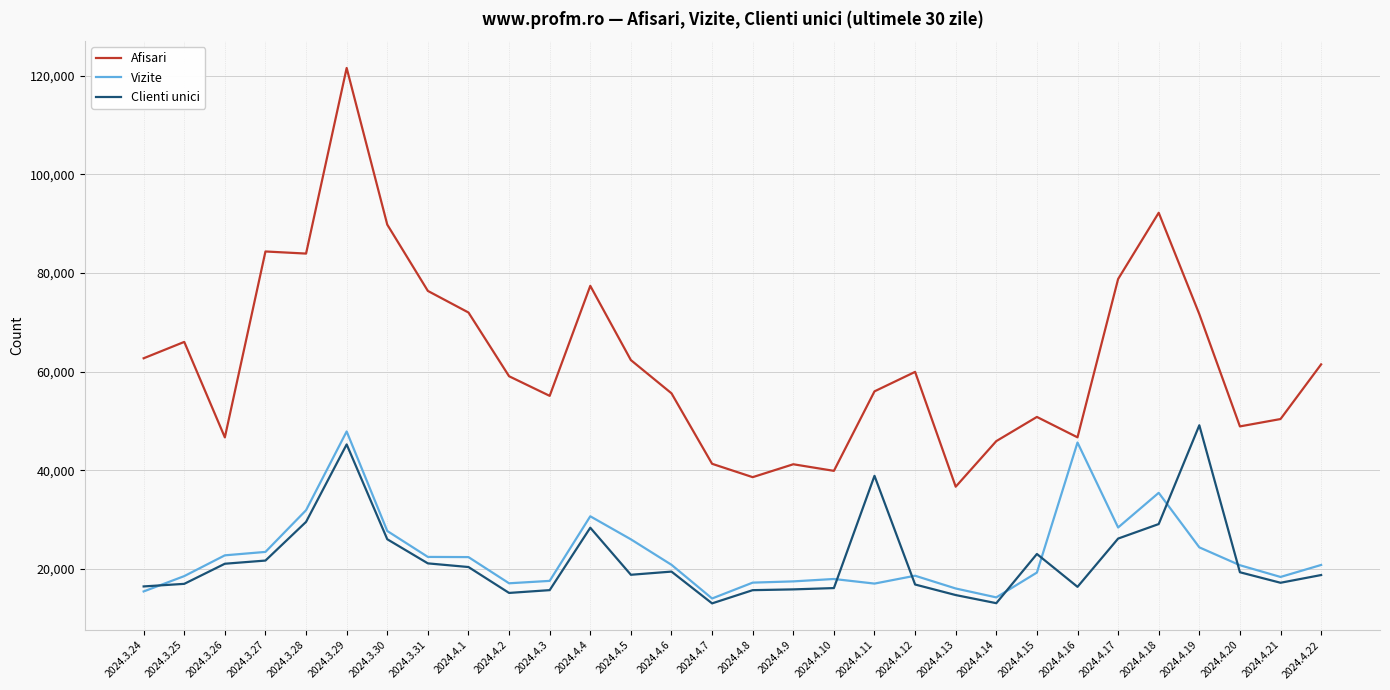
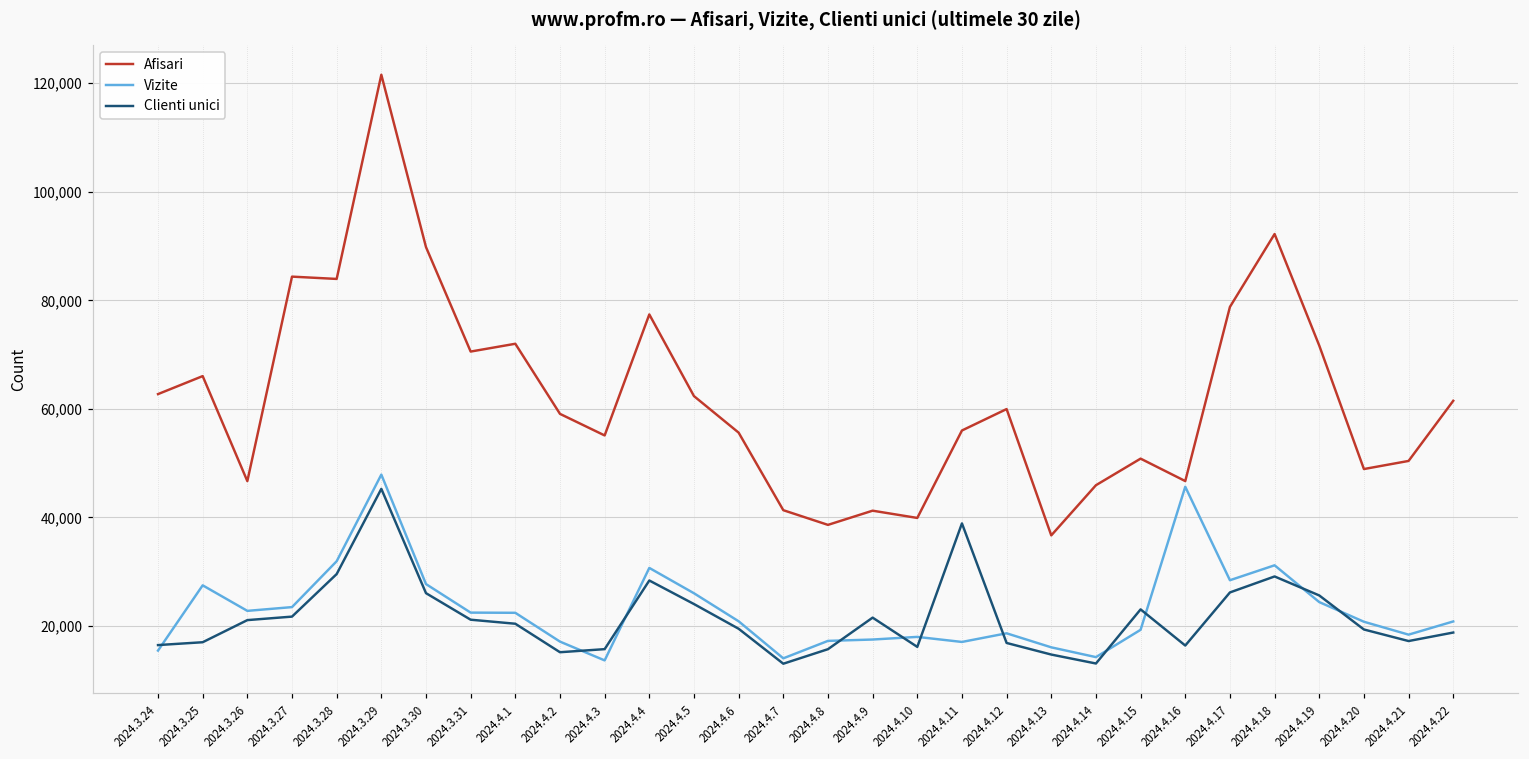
  {
    "Afisari": {
      "2024.3.24": "63,000",
      "2024.3.25": "66,000",
      "2024.3.26": "47,000",
      "2024.3.27": "84,000",
      "2024.3.28": "84,000",
      "2024.3.29": "122,000",
      "2024.3.30": "90,000",
-     "2024.3.31": "76,000",
+     "2024.3.31": "71,000",
      "2024.4.1": "72,000",
      "2024.4.2": "59,000",
      "2024.4.3": "55,000",
      "2024.4.4": "77,000",
      "2024.4.5": "62,000",
      "2024.4.6": "56,000",
      "2024.4.7": "41,000",
      "2024.4.8": "39,000",
      "2024.4.9": "41,000",
      "2024.4.10": "40,000",
      "2024.4.11": "56,000",
      "2024.4.12": "60,000",
      "2024.4.13": "37,000",
      "2024.4.14": "46,000",
      "2024.4.15": "51,000",
      "2024.4.16": "47,000",
      "2024.4.17": "79,000",
      "2024.4.18": "92,000",
      "2024.4.19": "72,000",
      "2024.4.20": "49,000",
      "2024.4.21": "50,000",
      "2024.4.22": "61,000"
    },
    "Vizite": {
      "2024.3.24": "15,000",
-     "2024.3.25": "19,000",
+     "2024.3.25": "27,000",
      "2024.3.26": "23,000",
      "2024.3.27": "23,000",
      "2024.3.28": "32,000",
      "2024.3.29": "48,000",
      "2024.3.30": "28,000",
      "2024.3.31": "22,000",
      "2024.4.1": "22,000",
      "2024.4.2": "17,000",
-     "2024.4.3": "18,000",
+     "2024.4.3": "14,000",
      "2024.4.4": "31,000",
      "2024.4.5": "26,000",
      "2024.4.6": "21,000",
      "2024.4.7": "14,000",
      "2024.4.8": "17,000",
      "2024.4.9": "18,000",
      "2024.4.10": "18,000",
      "2024.4.11": "17,000",
      "2024.4.12": "19,000",
      "2024.4.13": "16,000",
      "2024.4.14": "14,000",
      "2024.4.15": "19,000",
      "2024.4.16": "46,000",
      "2024.4.17": "28,000",
-     "2024.4.18": "35,000",
+     "2024.4.18": "31,000",
      "2024.4.19": "24,000",
      "2024.4.20": "21,000",
      "2024.4.21": "18,000",
      "2024.4.22": "21,000"
    },
    "Clienti unici": {
      "2024.3.24": "16,000",
      "2024.3.25": "17,000",
      "2024.3.26": "21,000",
      "2024.3.27": "22,000",
      "2024.3.28": "30,000",
      "2024.3.29": "45,000",
      "2024.3.30": "26,000",
      "2024.3.31": "21,000",
      "2024.4.1": "20,000",
      "2024.4.2": "15,000",
      "2024.4.3": "16,000",
      "2024.4.4": "28,000",
-     "2024.4.5": "19,000",
+     "2024.4.5": "24,000",
      "2024.4.6": "19,000",
      "2024.4.7": "13,000",
      "2024.4.8": "16,000",
-     "2024.4.9": "16,000",
+     "2024.4.9": "22,000",
      "2024.4.10": "16,000",
      "2024.4.11": "39,000",
      "2024.4.12": "17,000",
      "2024.4.13": "15,000",
      "2024.4.14": "13,000",
      "2024.4.15": "23,000",
      "2024.4.16": "16,000",
      "2024.4.17": "26,000",
      "2024.4.18": "29,000",
-     "2024.4.19": "49,000",
+     "2024.4.19": "26,000",
      "2024.4.20": "19,000",
      "2024.4.21": "17,000",
      "2024.4.22": "19,000"
    }
  }
